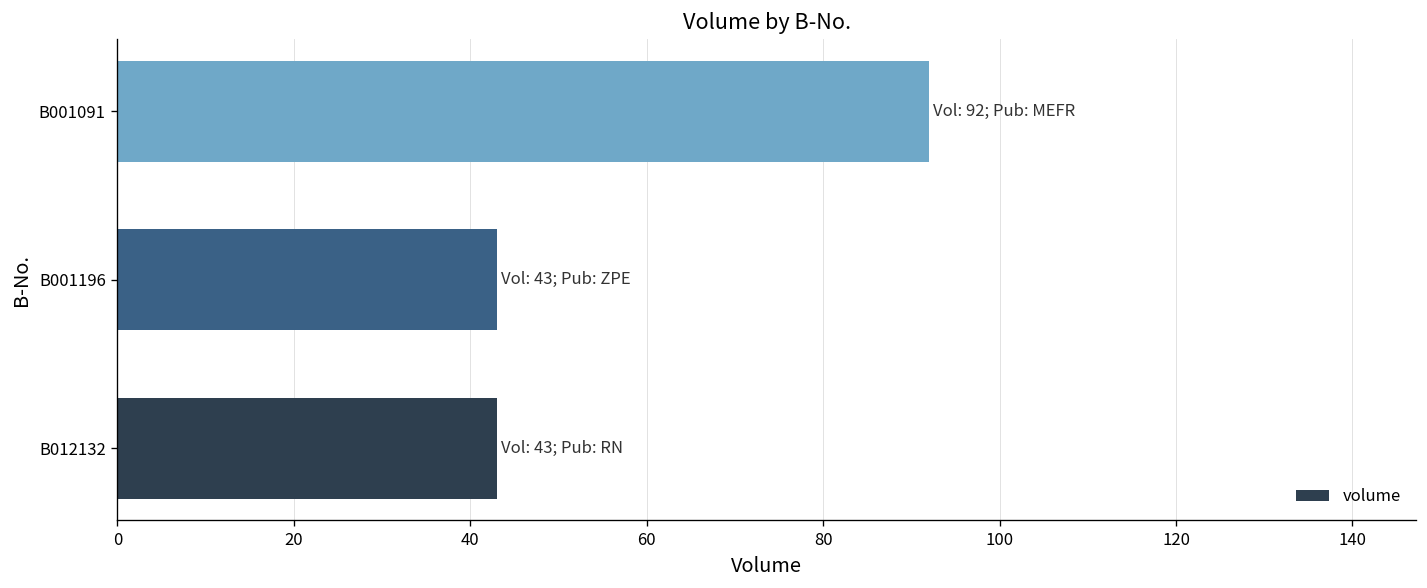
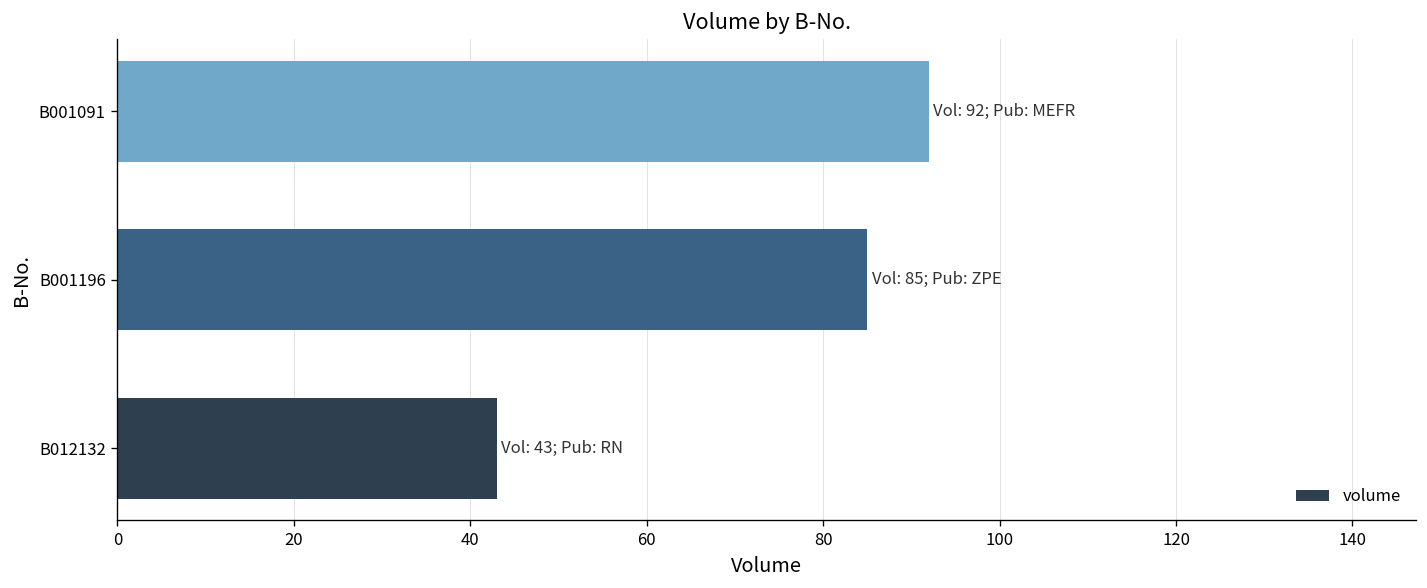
  {
    "B001091": "92;",
-   "B001196": "43;",
+   "B001196": "85;",
    "B012132": "43;"
  }
